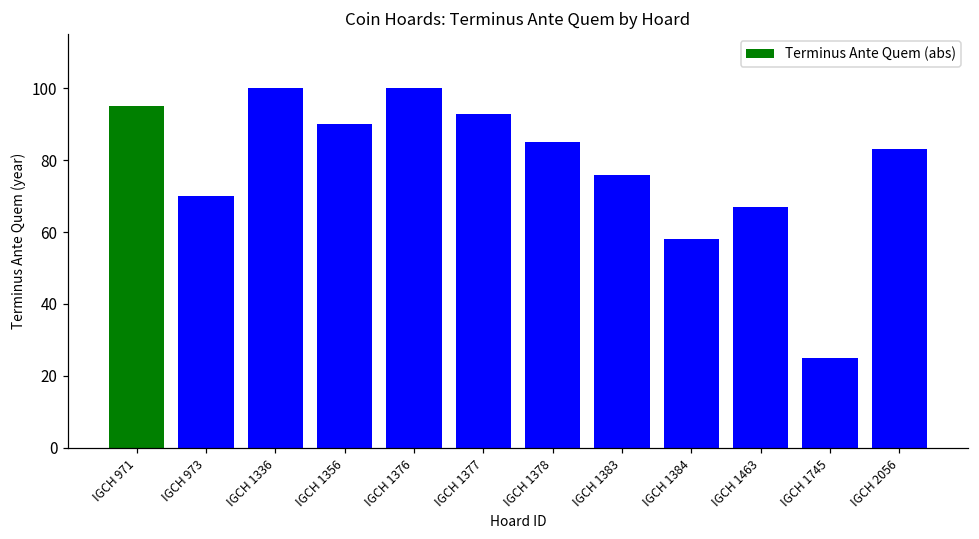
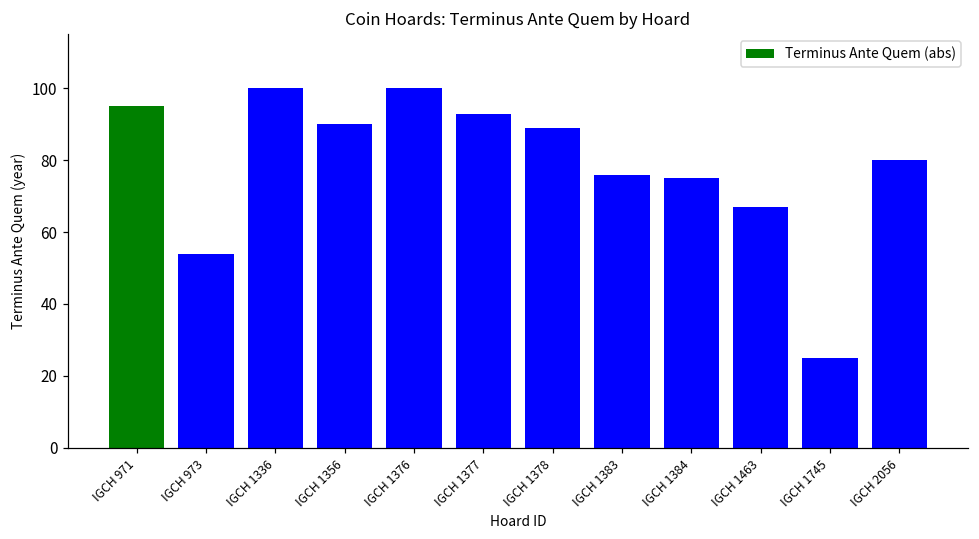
  {
    "IGCH 971": 95,
-   "IGCH 973": 70,
+   "IGCH 973": 54,
    "IGCH 1336": 100,
    "IGCH 1356": 90,
    "IGCH 1376": 100,
    "IGCH 1377": 93,
-   "IGCH 1378": 85,
+   "IGCH 1378": 89,
    "IGCH 1383": 76,
-   "IGCH 1384": 58,
+   "IGCH 1384": 75,
    "IGCH 1463": 67,
    "IGCH 1745": 25,
-   "IGCH 2056": 83
+   "IGCH 2056": 80
  }
